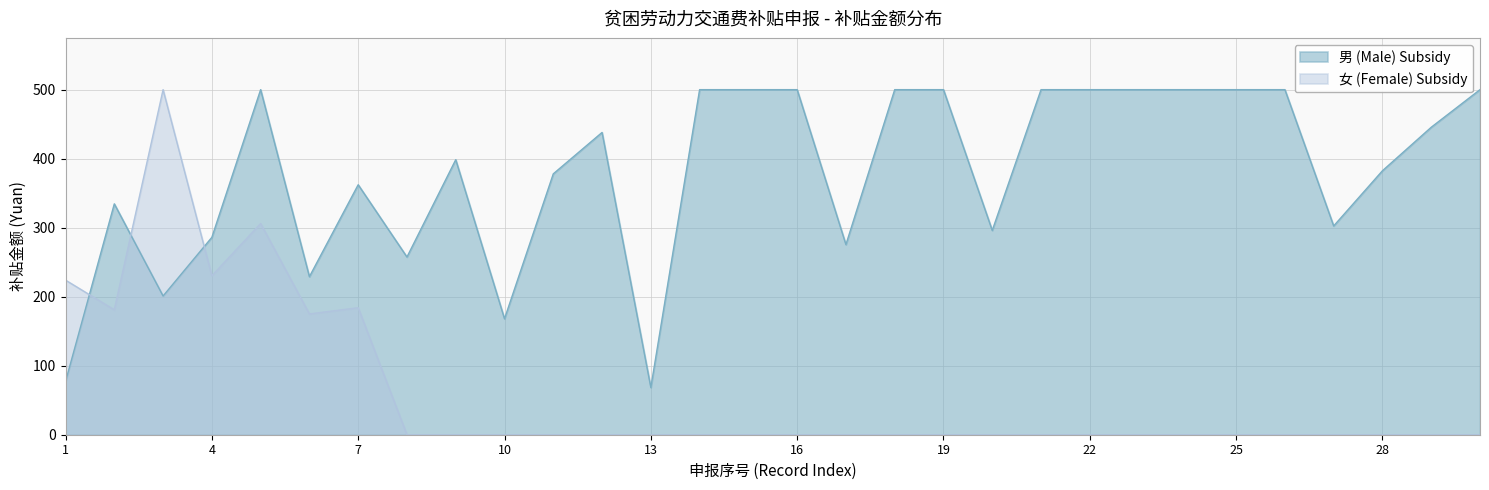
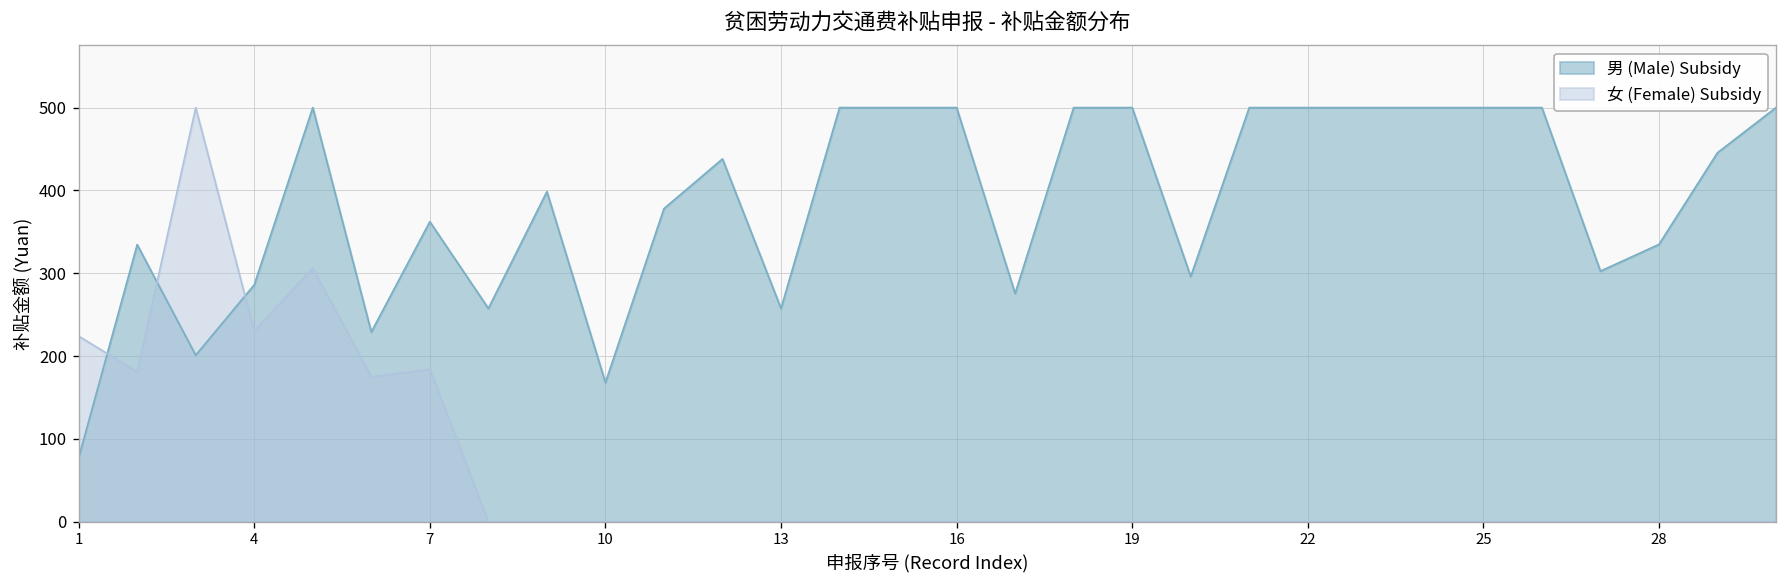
  {
    "男 (Male) Subsidy": {
      "1": 80,
      "4": 290,
      "7": 360,
      "10": 170,
-     "13": 70,
+     "13": 260,
      "16": 500,
      "19": 500,
      "22": 500,
      "25": 500,
-     "28": 380
+     "28": 330
    },
    "女 (Female) Subsidy": {
      "1": 220,
      "4": 230,
      "7": 180,
      "10": 0,
      "13": 0,
      "16": 0,
      "19": 0,
      "22": 0,
      "25": 0,
      "28": 0
    }
  }
